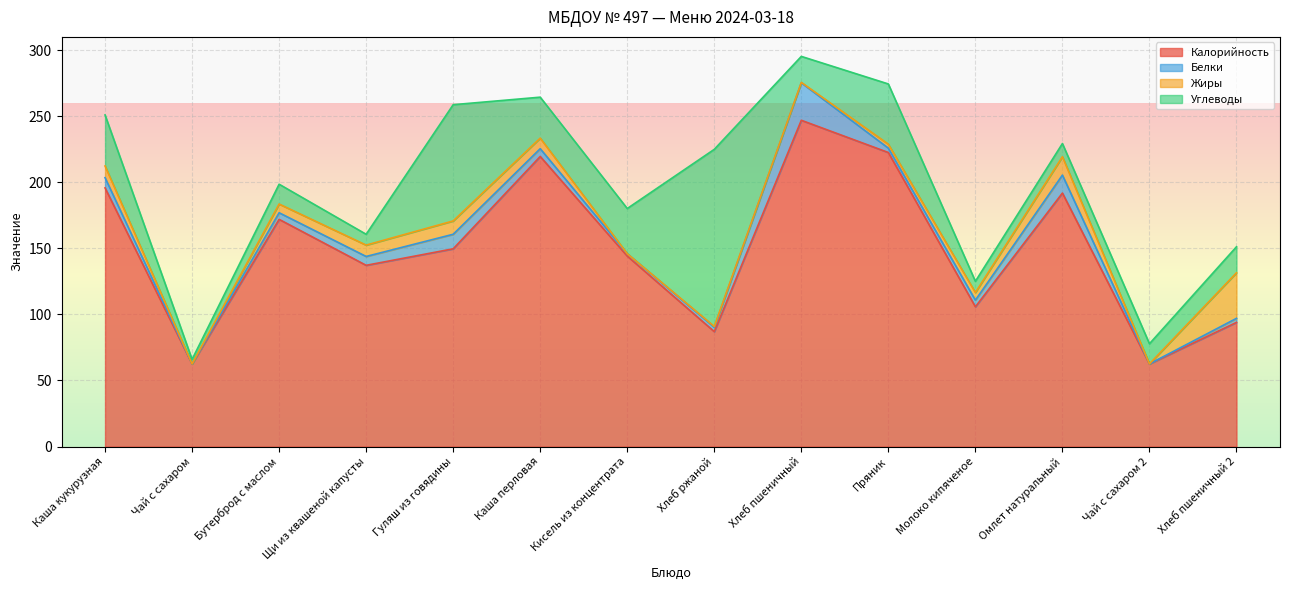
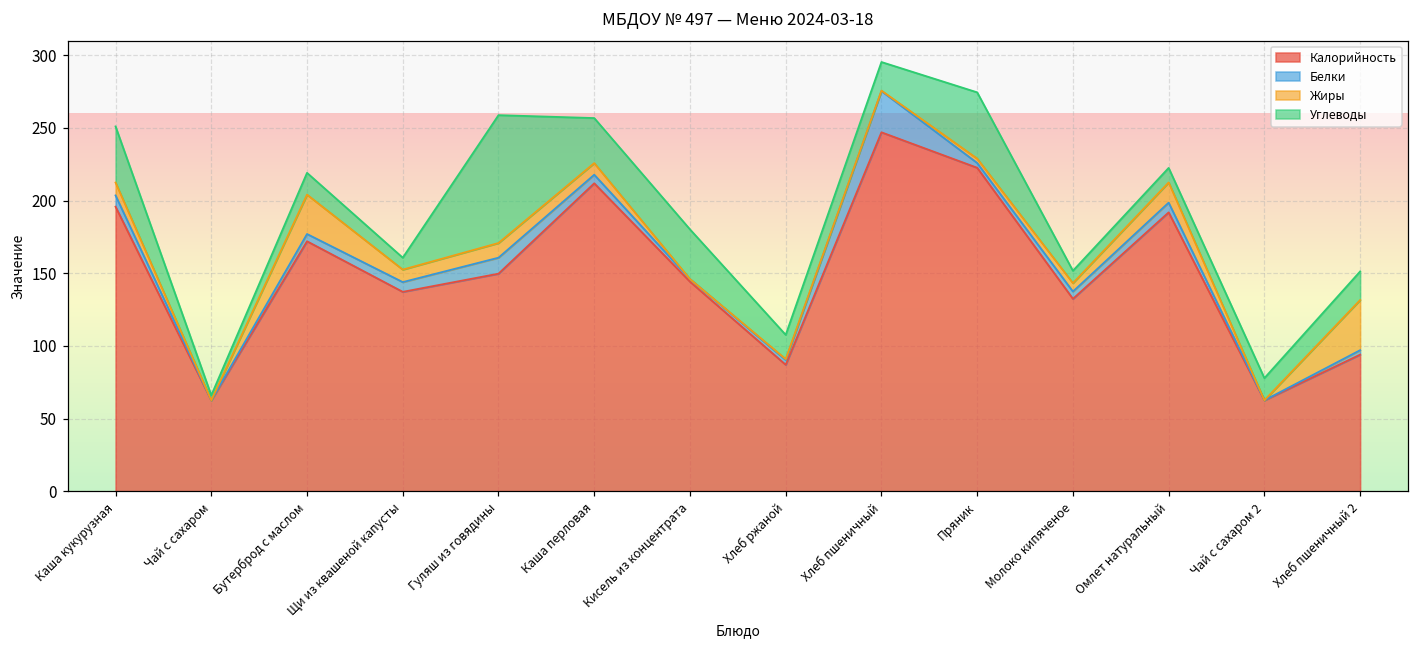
  {
    "Калорийность": {
      "Каша кукурузная": 196,
      "Бутерброд с маслом": 172,
      "Щи из квашеной капусты": 137,
      "Гуляш из говядины": 150,
-     "Каша перловая": 220,
+     "Каша перловая": 212,
      "Хлеб ржаной": 87,
      "Хлеб пшеничный": 247,
      "Пряник": 223,
-     "Молоко кипяченое": 106,
+     "Молоко кипяченое": 132,
      "Омлет натуральный": 192,
      "Хлеб пшеничный 2": 94
    },
    "Белки": {
      "Каша кукурузная": 8,
      "Бутерброд с маслом": 5,
      "Щи из квашеной капусты": 7,
      "Гуляш из говядины": 11,
      "Каша перловая": 6,
      "Пряник": 3,
      "Молоко кипяченое": 5,
-     "Омлет натуральный": 14,
+     "Омлет натуральный": 7,
      "Хлеб пшеничный 2": 3
    },
    "Жиры": {
      "Каша кукурузная": 9,
-     "Бутерброд с маслом": 7,
+     "Бутерброд с маслом": 27,
      "Щи из квашеной капусты": 9,
      "Гуляш из говядины": 10,
      "Каша перловая": 8,
      "Пряник": 3,
      "Молоко кипяченое": 6,
      "Омлет натуральный": 14,
      "Хлеб пшеничный 2": 35
    },
    "Углеводы": {
      "Каша кукурузная": 39,
      "Чай с сахаром": 3,
      "Бутерброд с маслом": 15,
      "Щи из квашеной капусты": 8,
      "Гуляш из говядины": 88,
      "Каша перловая": 31,
      "Кисель из концентрата": 34,
-     "Хлеб ржаной": 134,
+     "Хлеб ржаной": 17,
      "Хлеб пшеничный": 20,
      "Пряник": 46,
      "Молоко кипяченое": 9,
      "Омлет натуральный": 10,
      "Чай с сахаром 2": 15,
      "Хлеб пшеничный 2": 20
    }
  }
